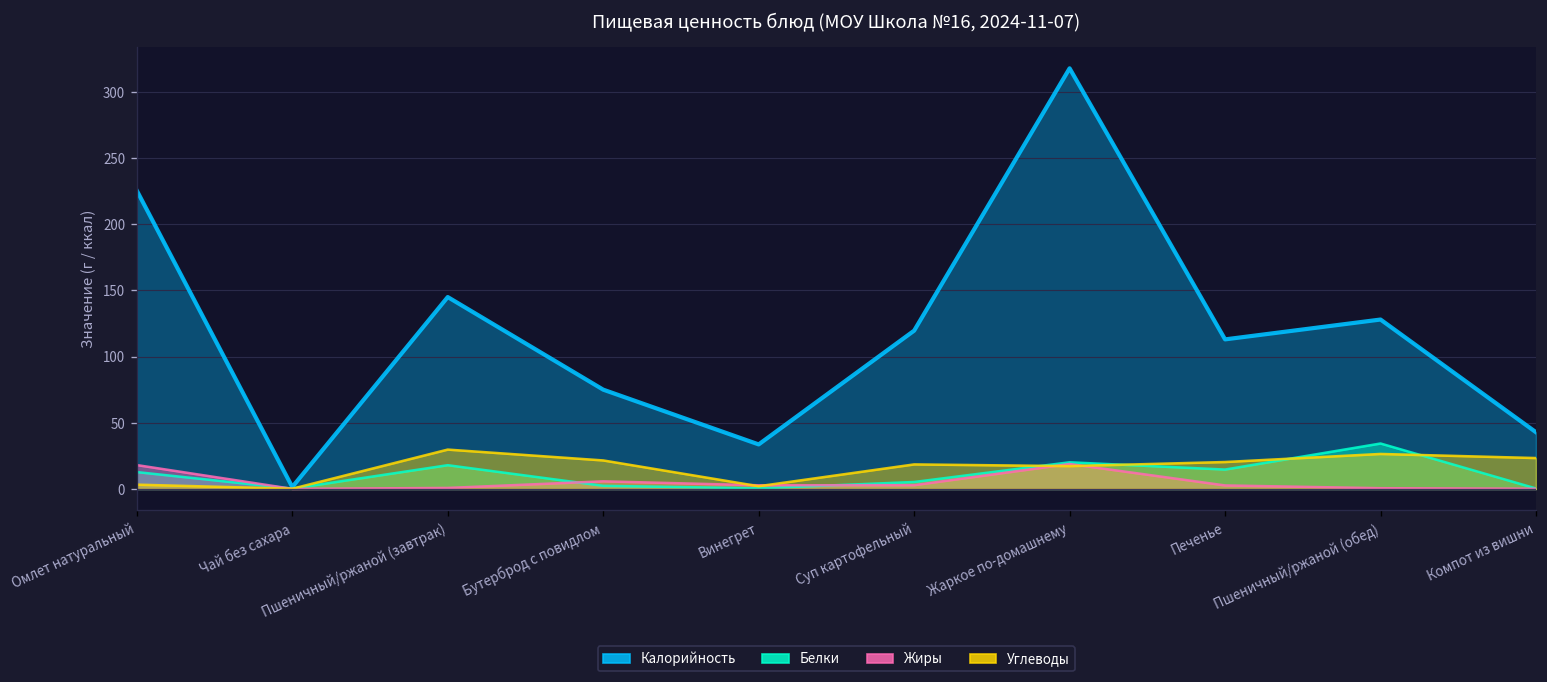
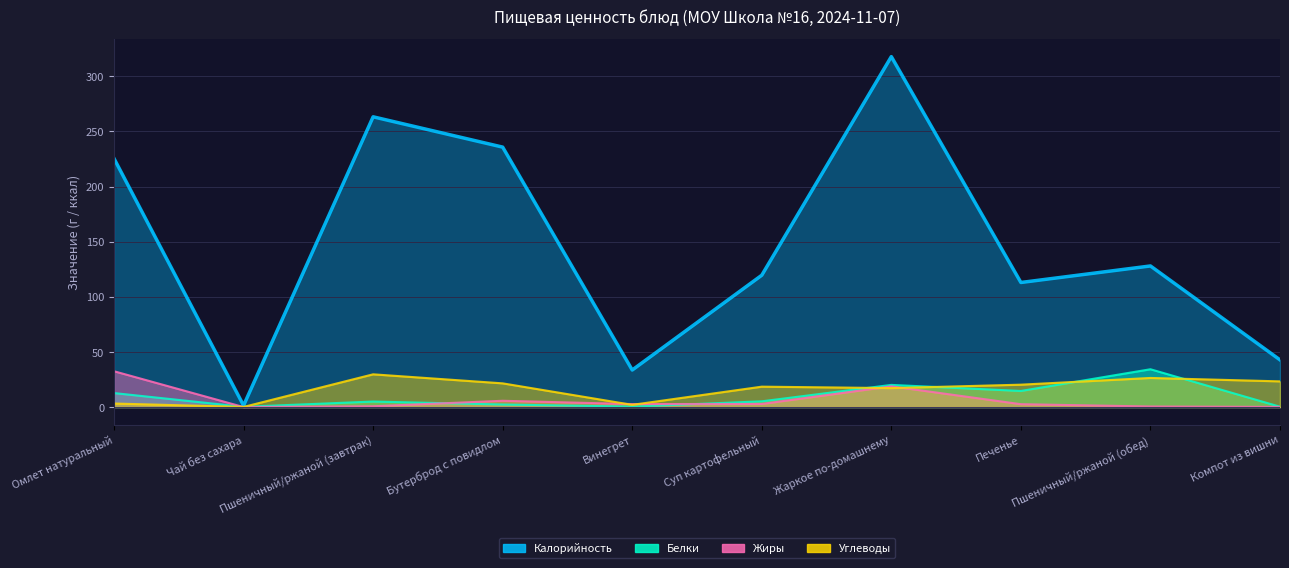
  {
    "Калорийность": {
      "Омлет натуральный": 226,
-     "Пшеничный/ржаной (завтрак)": 145,
-     "Бутерброд с повидлом": 75,
+     "Пшеничный/ржаной (завтрак)": 263,
+     "Бутерброд с повидлом": 236,
      "Винегрет": 34,
      "Суп картофельный": 120,
      "Жаркое по-домашнему": 318,
      "Печенье": 113,
      "Пшеничный/ржаной (обед)": 128,
      "Компот из вишни": 43
    },
    "Белки": {
      "Омлет натуральный": 13,
-     "Пшеничный/ржаной (завтрак)": 18,
+     "Пшеничный/ржаной (завтрак)": 5,
      "Бутерброд с повидлом": 2,
      "Суп картофельный": 5,
      "Печенье": 15,
      "Пшеничный/ржаной (обед)": 34
    },
    "Жиры": {
-     "Омлет натуральный": 18,
+     "Омлет натуральный": 33,
      "Пшеничный/ржаной (завтрак)": 1,
      "Бутерброд с повидлом": 6,
      "Суп картофельный": 3,
      "Печенье": 3,
      "Пшеничный/ржаной (обед)": 1
    },
    "Углеводы": {
      "Омлет натуральный": 3,
      "Пшеничный/ржаной (завтрак)": 30,
      "Бутерброд с повидлом": 22,
      "Суп картофельный": 19,
      "Печенье": 20,
      "Пшеничный/ржаной (обед)": 26,
      "Компот из вишни": 23
    }
  }
